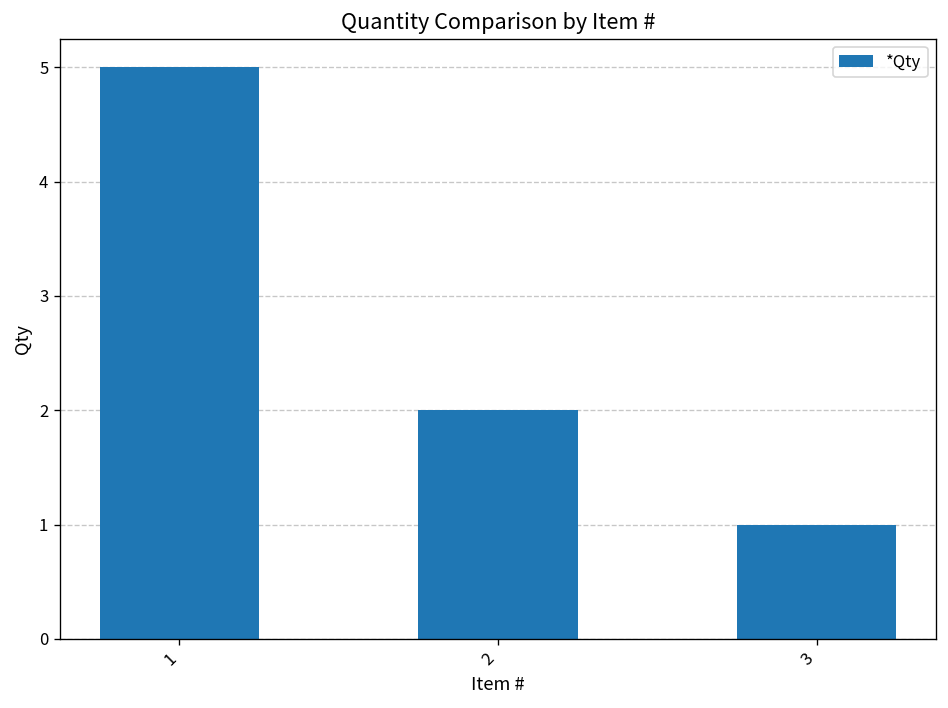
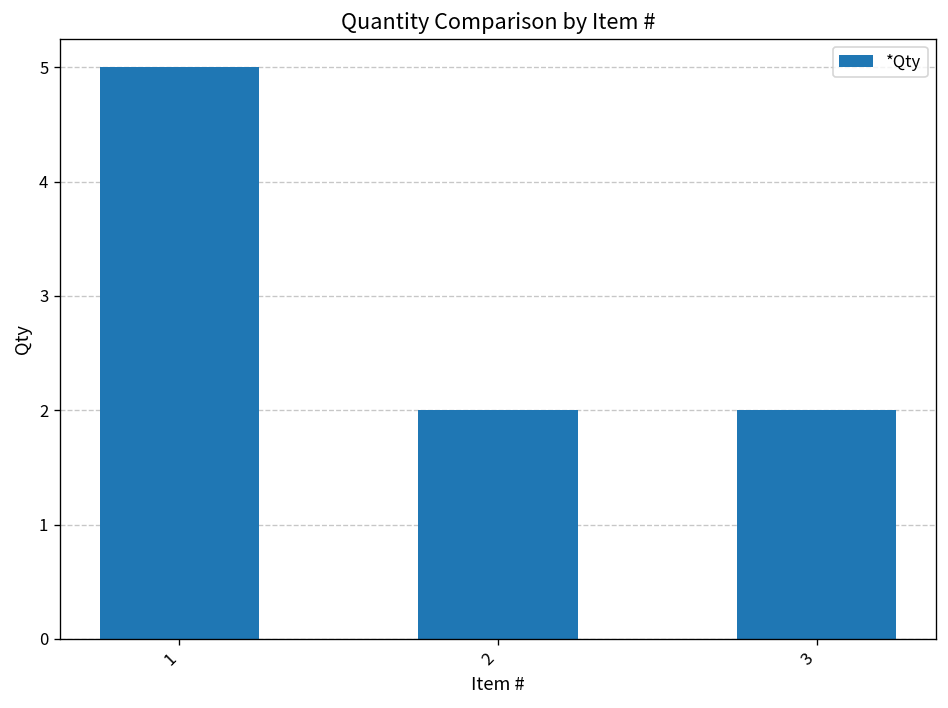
  {
    "1": 5,
    "2": 2,
-   "3": 1
+   "3": 2
  }
